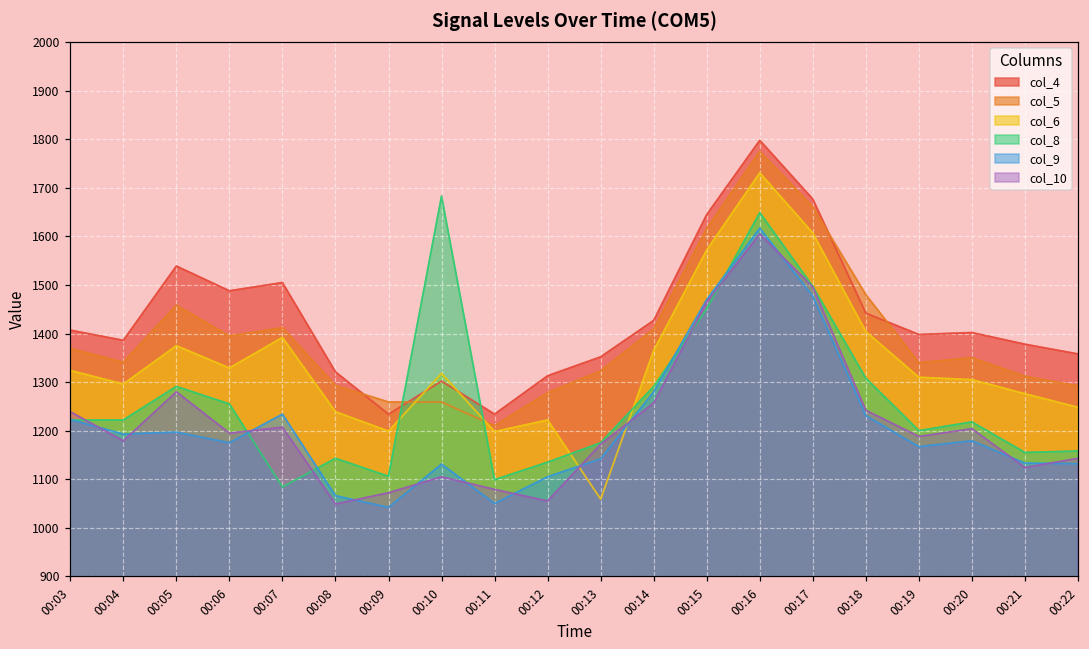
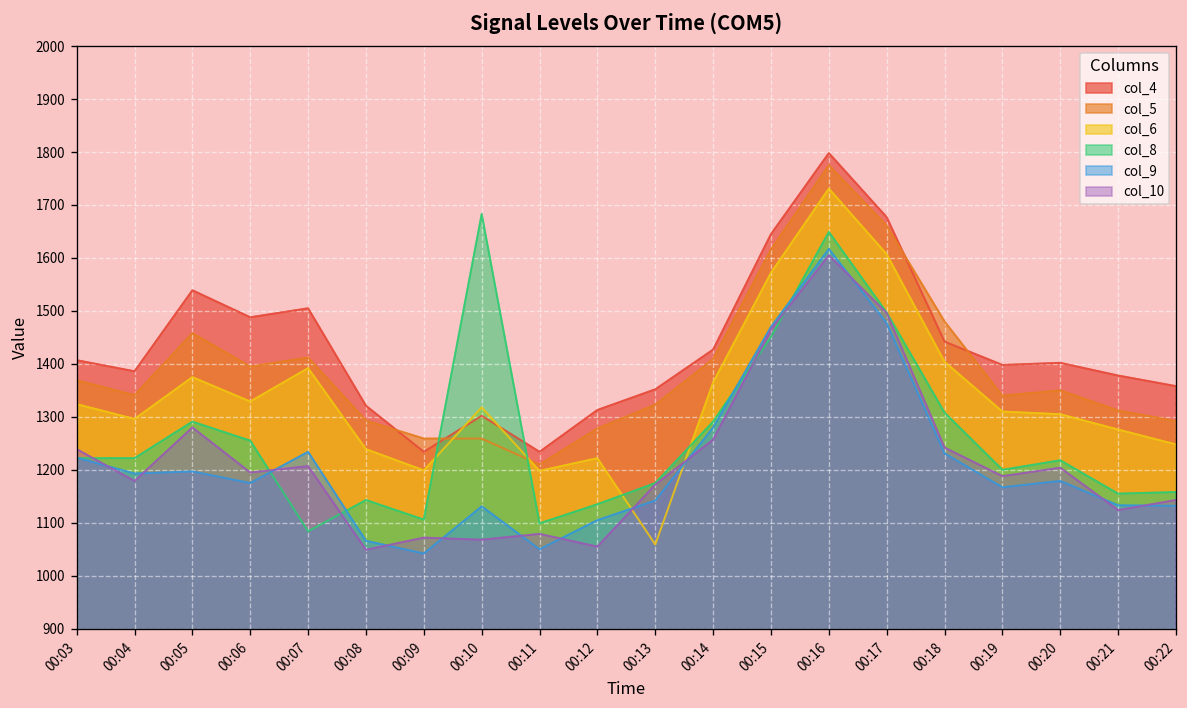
  {
    "col_6": {
      "00:03": 1320,
      "00:04": 1300,
      "00:05": 1380,
      "00:06": 1330,
      "00:07": 1390,
      "00:08": 1240,
      "00:09": 1200,
      "00:10": 1320,
      "00:11": 1200,
      "00:12": 1220,
      "00:13": 1060,
      "00:14": 1370,
      "00:15": 1570,
      "00:16": 1730,
      "00:17": 1610,
      "00:18": 1400,
      "00:19": 1310,
      "00:20": 1310,
      "00:21": 1280,
      "00:22": 1250
    },
    "col_8": {
      "00:04": 1220,
      "00:05": 1290,
      "00:06": 1260,
      "00:07": 1080,
      "00:08": 1140,
      "00:09": 1110,
      "00:10": 1680,
      "00:11": 1100,
      "00:12": 1140,
      "00:14": 1290,
      "00:15": 1450,
      "00:16": 1650,
      "00:18": 1310,
      "00:19": 1200,
      "00:20": 1220,
      "00:21": 1160,
      "00:22": 1160
    },
    "col_9": {
      "00:04": 1190,
      "00:05": 1200,
      "00:06": 1180,
      "00:07": 1230,
      "00:08": 1070,
      "00:09": 1040,
      "00:10": 1130,
      "00:11": 1050,
      "00:12": 1110,
      "00:13": 1140,
      "00:14": 1280,
      "00:16": 1620,
      "00:17": 1480,
      "00:18": 1230,
      "00:19": 1170,
      "00:20": 1180,
      "00:21": 1130,
      "00:22": 1130
    },
    "col_10": {
      "00:03": 1240,
      "00:04": 1180,
      "00:05": 1280,
      "00:06": 1200,
      "00:07": 1210,
      "00:08": 1050,
      "00:09": 1070,
-     "00:10": 1110,
+     "00:10": 1070,
      "00:11": 1080,
      "00:12": 1060,
      "00:14": 1260,
      "00:16": 1610,
      "00:18": 1240,
      "00:19": 1190,
      "00:20": 1200,
      "00:21": 1120,
      "00:22": 1140
    }
  }
